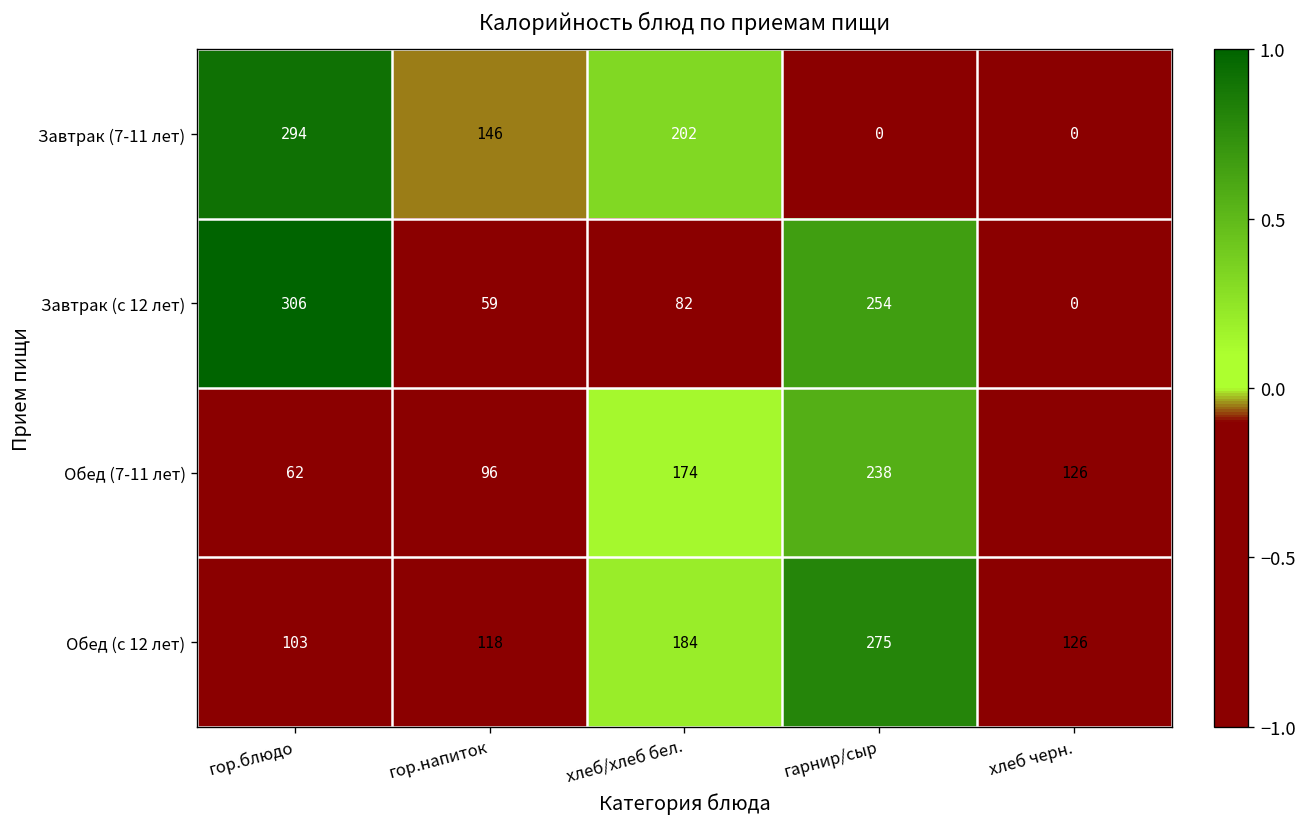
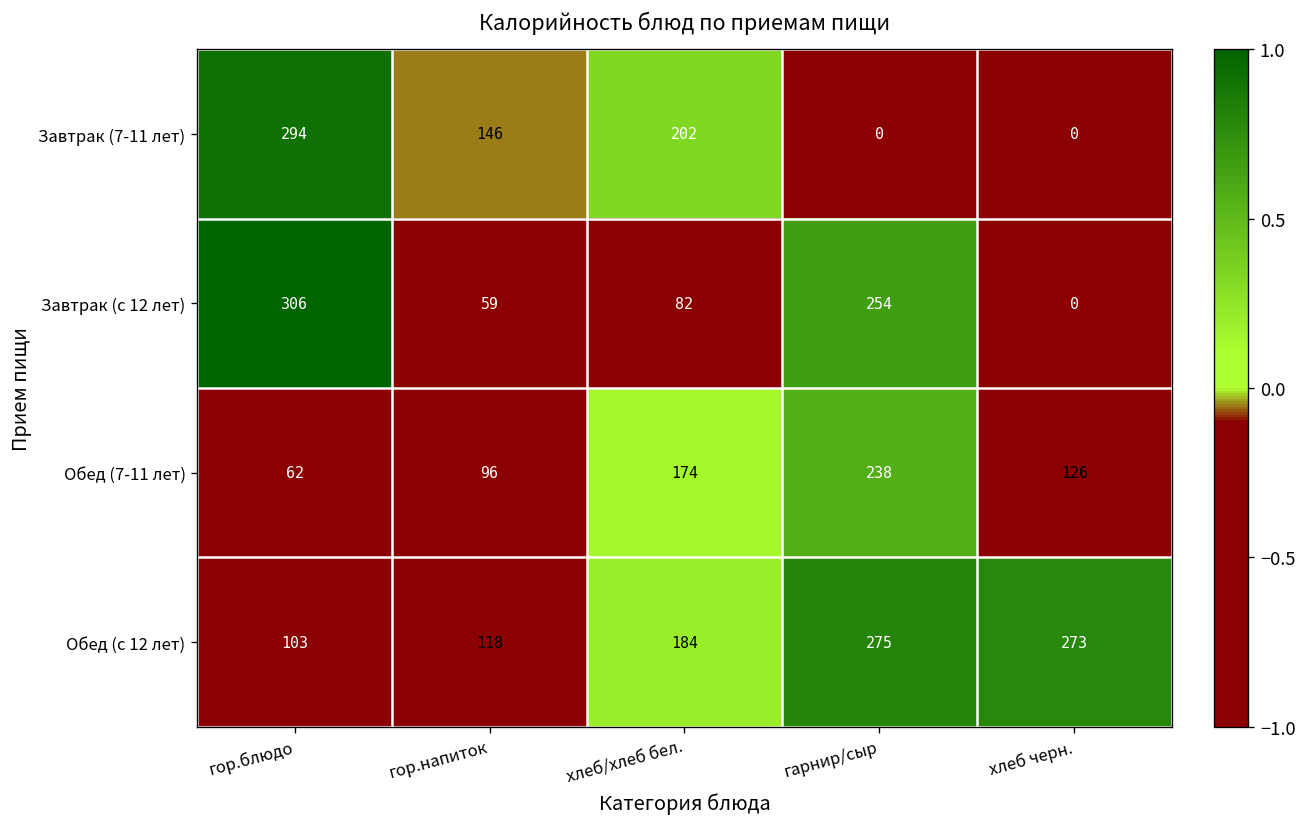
  {
    "Завтрак (7-11 лет)": {
      "гор.блюдо": 294,
      "гор.напиток": 146,
      "хлеб/хлеб бел.": 202,
      "гарнир/сыр": 0,
      "хлеб черн.": 0
    },
    "Завтрак (с 12 лет)": {
      "гор.блюдо": 306,
      "гор.напиток": 59,
      "хлеб/хлеб бел.": 82,
      "гарнир/сыр": 254,
      "хлеб черн.": 0
    },
    "Обед (7-11 лет)": {
      "гор.блюдо": 62,
      "гор.напиток": 96,
      "хлеб/хлеб бел.": 174,
      "гарнир/сыр": 238,
      "хлеб черн.": 126
    },
    "Обед (с 12 лет)": {
      "гор.блюдо": 103,
      "гор.напиток": 118,
      "хлеб/хлеб бел.": 184,
      "гарнир/сыр": 275,
-     "хлеб черн.": 126
+     "хлеб черн.": 273
    }
  }
